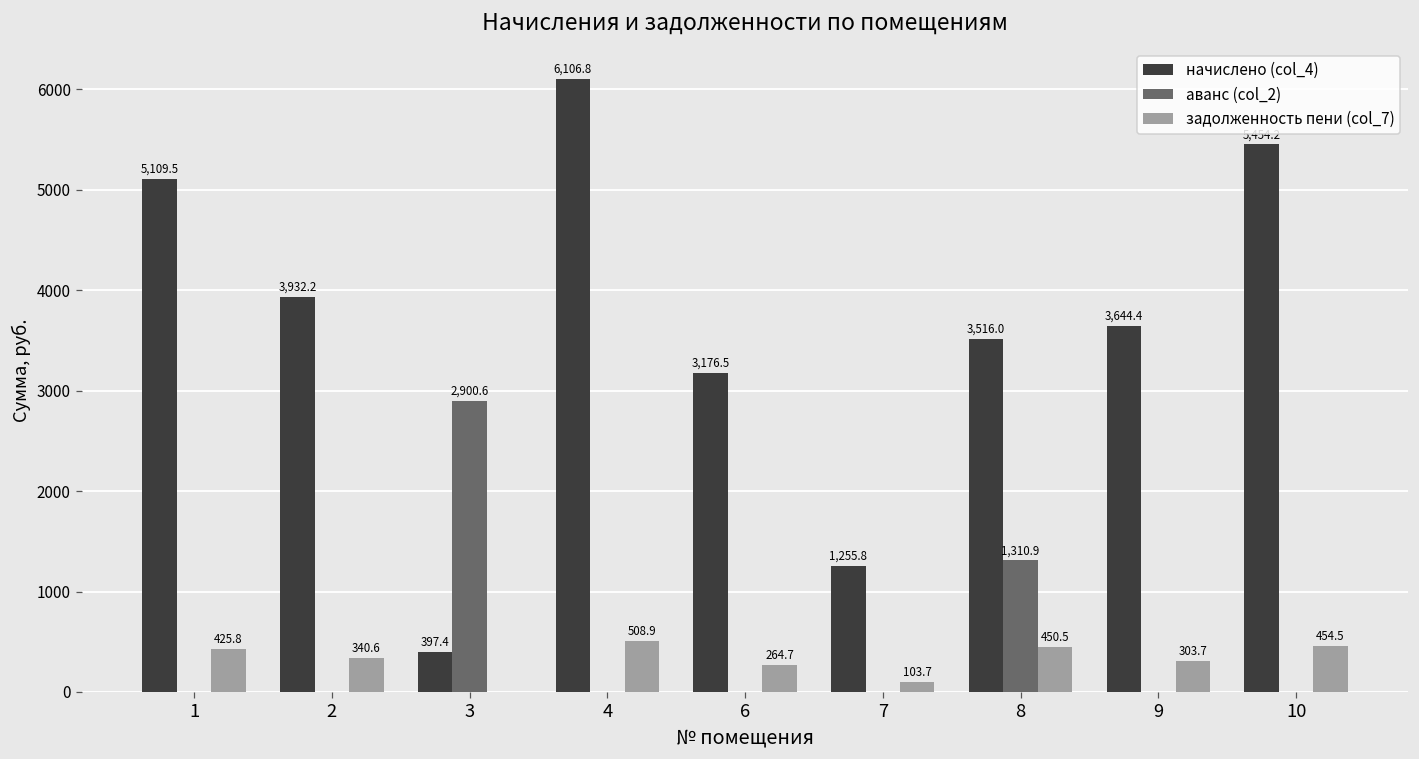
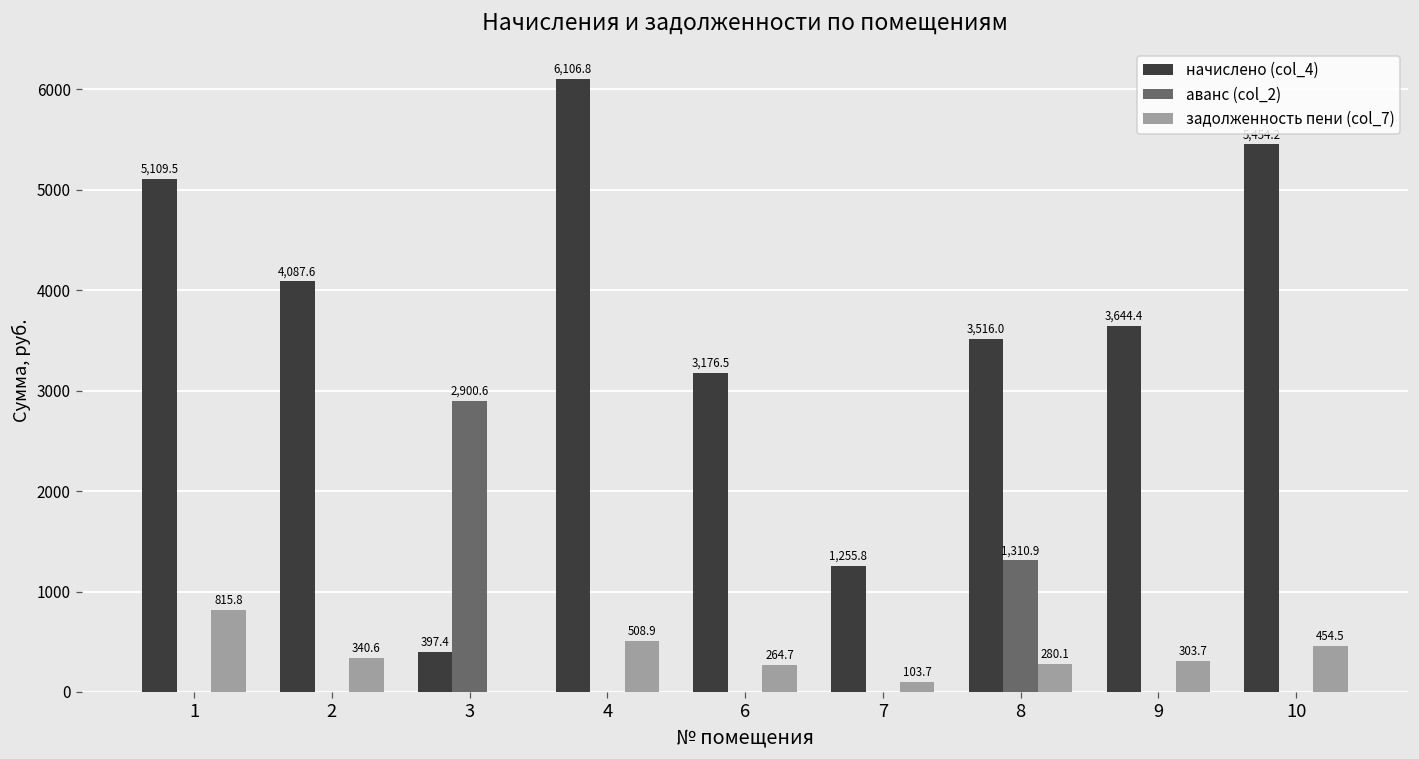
  {
    "начислено (col_4)": {
      "1": "5,109.5",
-     "2": "3,932.2",
+     "2": "4,087.6",
      "3": "397.4",
      "4": "6,106.8",
      "6": "3,176.5",
      "7": "1,255.8",
      "8": "3,516.0",
      "9": "3,644.4"
    },
    "аванс (col_2)": {
      "3": "2,900.6",
      "8": "1,310.9"
    },
    "задолженность пени (col_7)": {
-     "1": "425.8",
+     "1": "815.8",
      "2": "340.6",
      "4": "508.9",
      "6": "264.7",
      "7": "103.7",
-     "8": "450.5",
+     "8": "280.1",
      "9": "303.7",
      "10": "454.5"
    }
  }
